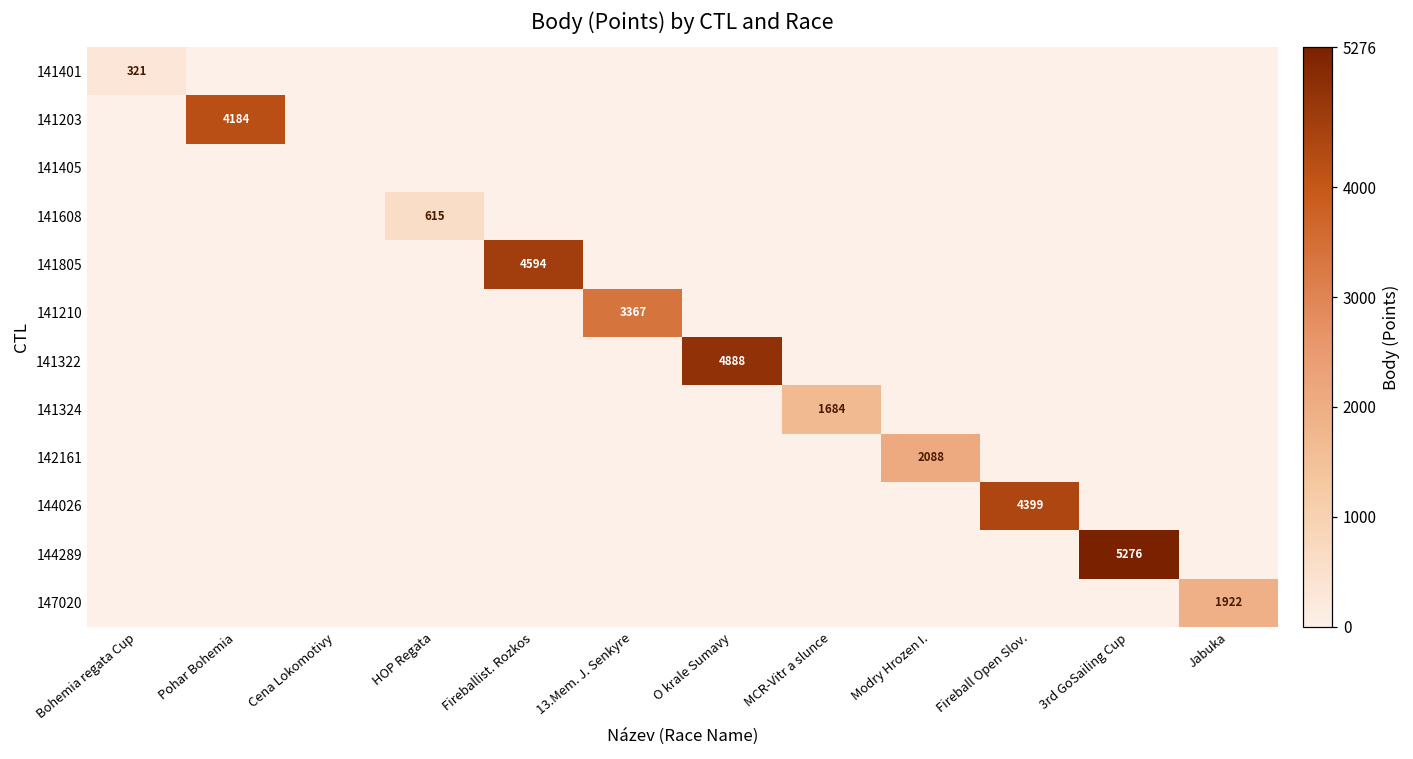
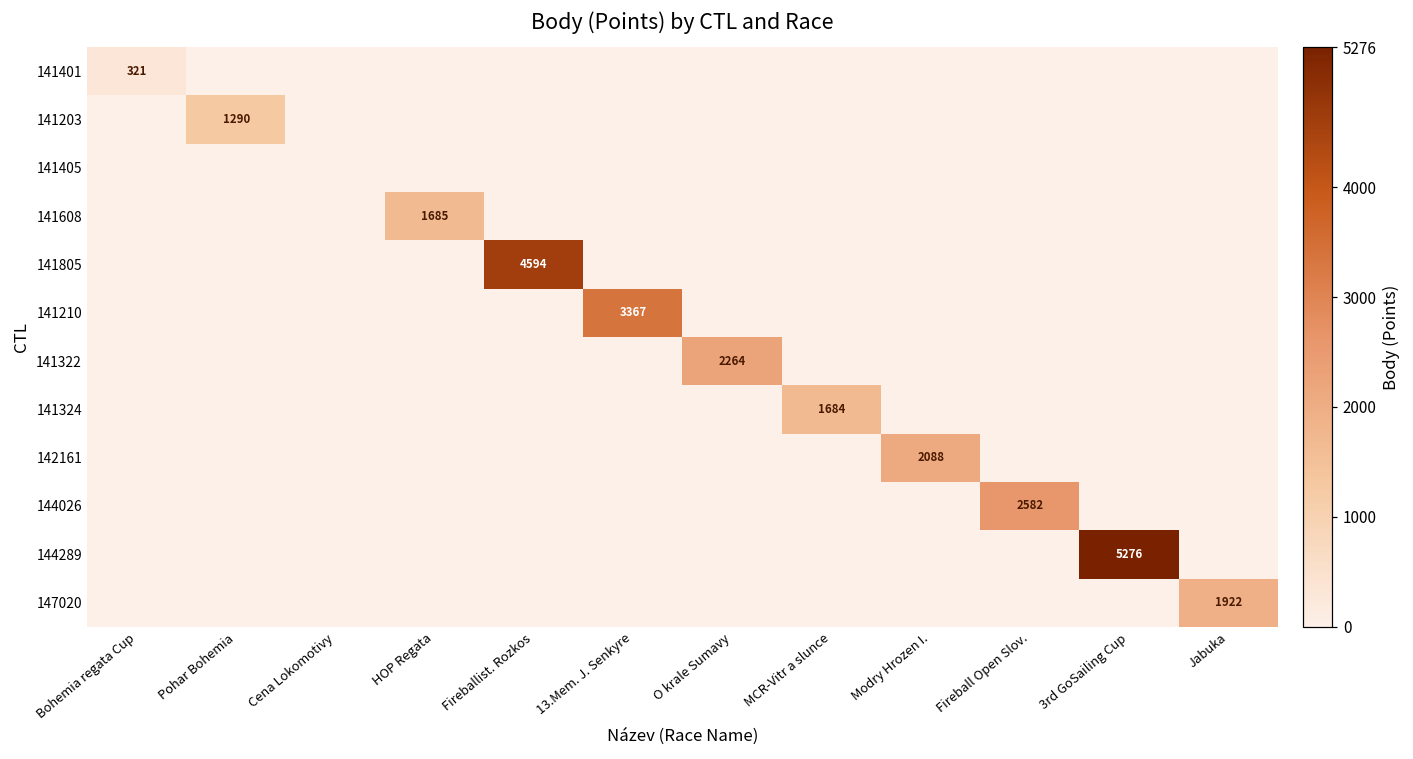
  {
    "141401": {
      "Bohemia regata Cup": 321
    },
    "141203": {
-     "Pohar Bohemia": 4184
+     "Pohar Bohemia": 1290
    },
    "141608": {
-     "HOP Regata": 615
+     "HOP Regata": 1685
    },
    "141805": {
      "Fireballist. Rozkos": 4594
    },
    "141210": {
      "13.Mem. J. Senkyre": 3367
    },
    "141322": {
-     "O krale Sumavy": 4888
+     "O krale Sumavy": 2264
    },
    "141324": {
      "MCR-Vitr a slunce": 1684
    },
    "142161": {
      "Modry Hrozen I.": 2088
    },
    "144026": {
-     "Fireball Open Slov.": 4399
+     "Fireball Open Slov.": 2582
    },
    "144289": {
      "3rd GoSailing Cup": 5276
    },
    "147020": {
      "Jabuka": 1922
    }
  }
